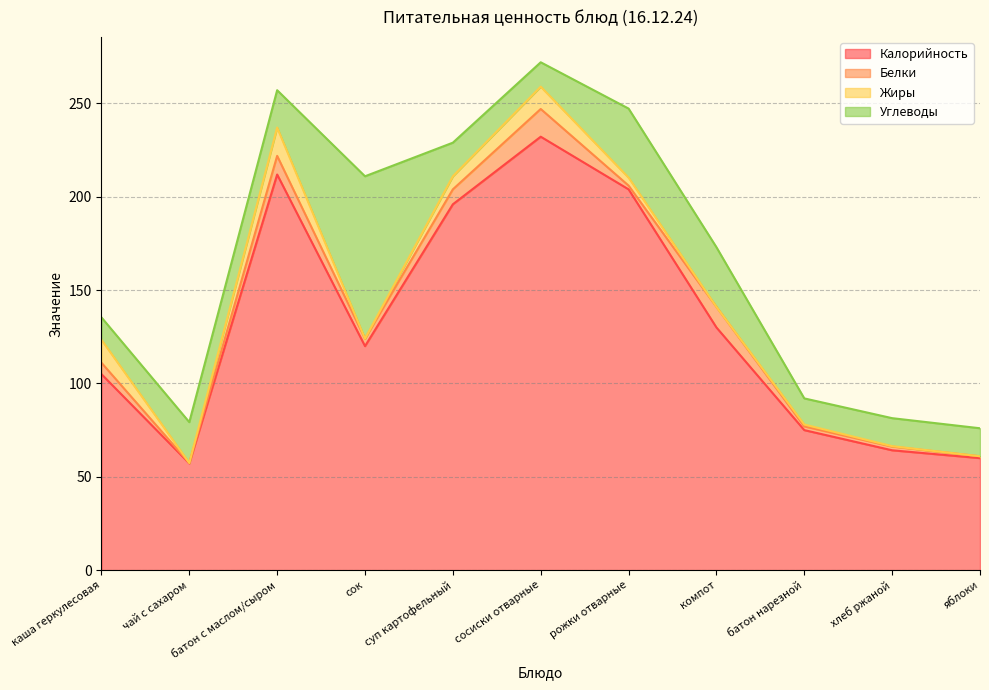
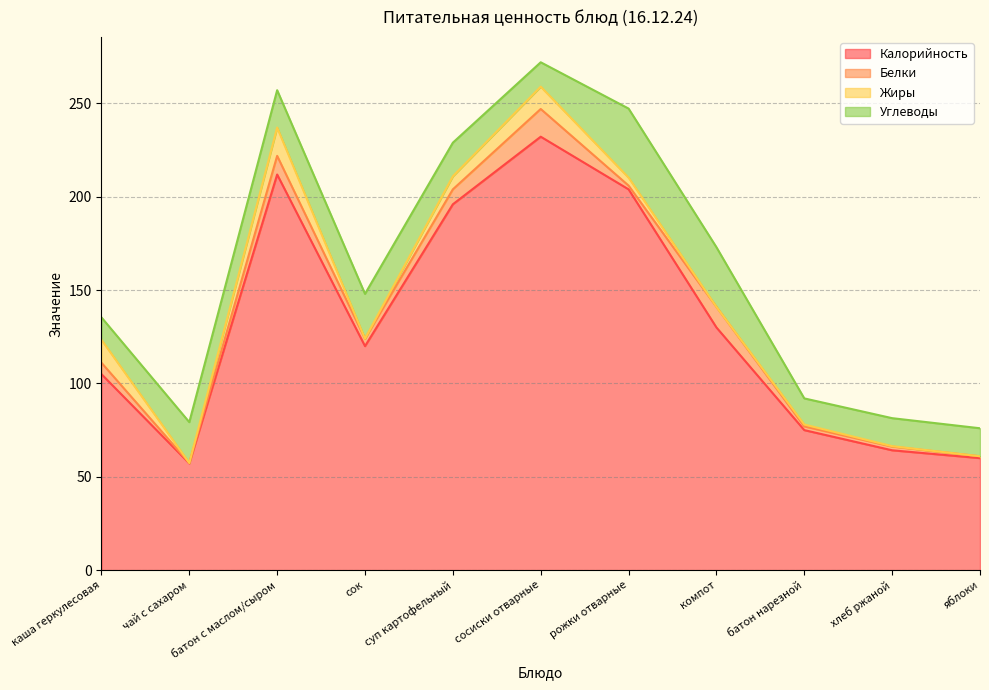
  {
    "Калорийность": {
      "каша геркулесовая": 105,
      "батон с маслом/сыром": 212,
      "сок": 120,
      "суп картофельный": 196,
      "сосиски отварные": 232,
      "рожки отварные": 204,
      "компот": 130,
      "батон нарезной": 75,
      "хлеб ржаной": 64
    },
    "Белки": {
      "каша геркулесовая": 6,
      "батон с маслом/сыром": 10,
      "суп картофельный": 8,
      "сосиски отварные": 15,
      "рожки отварные": 2
    },
    "Жиры": {
      "каша геркулесовая": 12,
      "батон с маслом/сыром": 15,
      "суп картофельный": 7,
      "сосиски отварные": 12,
      "рожки отварные": 4
    },
    "Углеводы": {
      "каша геркулесовая": 12,
      "чай с сахаром": 22,
      "батон с маслом/сыром": 20,
-     "сок": 87,
+     "сок": 24,
      "суп картофельный": 18,
      "сосиски отварные": 13,
      "рожки отварные": 37,
      "компот": 32,
      "батон нарезной": 14,
      "хлеб ржаной": 15,
      "яблоки": 15
    }
  }
